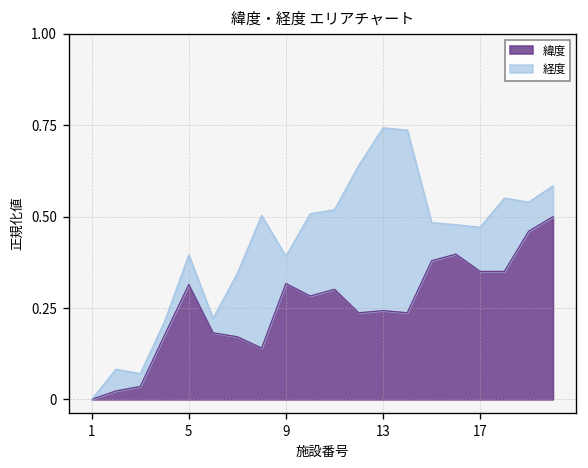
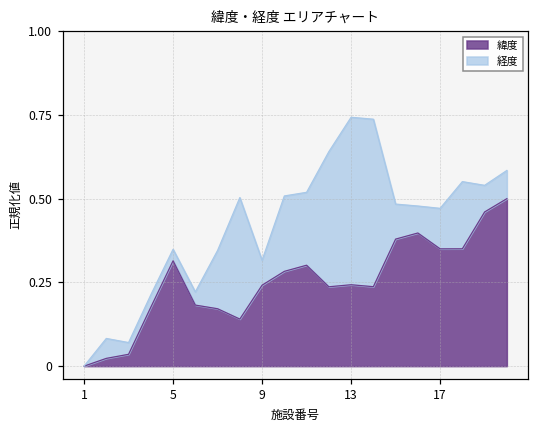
  {
    "緯度": {
      "5": 0.31,
-     "9": 0.32,
+     "9": 0.24,
      "13": 0.24,
      "17": 0.35
    },
    "経度": {
-     "5": 0.08,
+     "5": 0.03,
      "9": 0.07,
      "13": 0.50,
      "17": 0.12
    }
  }
